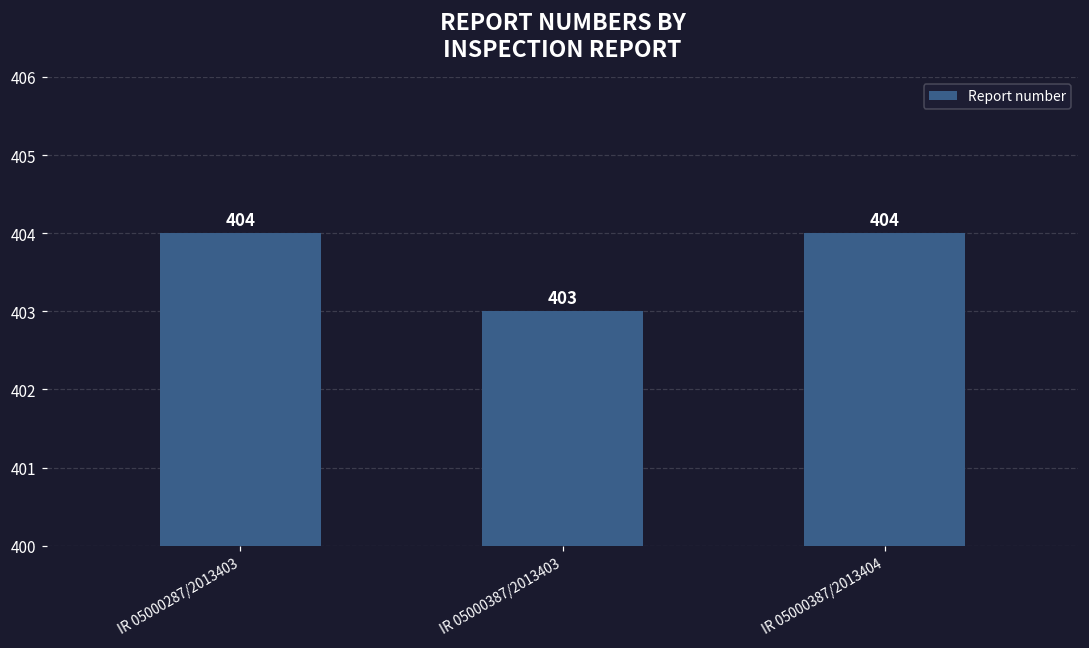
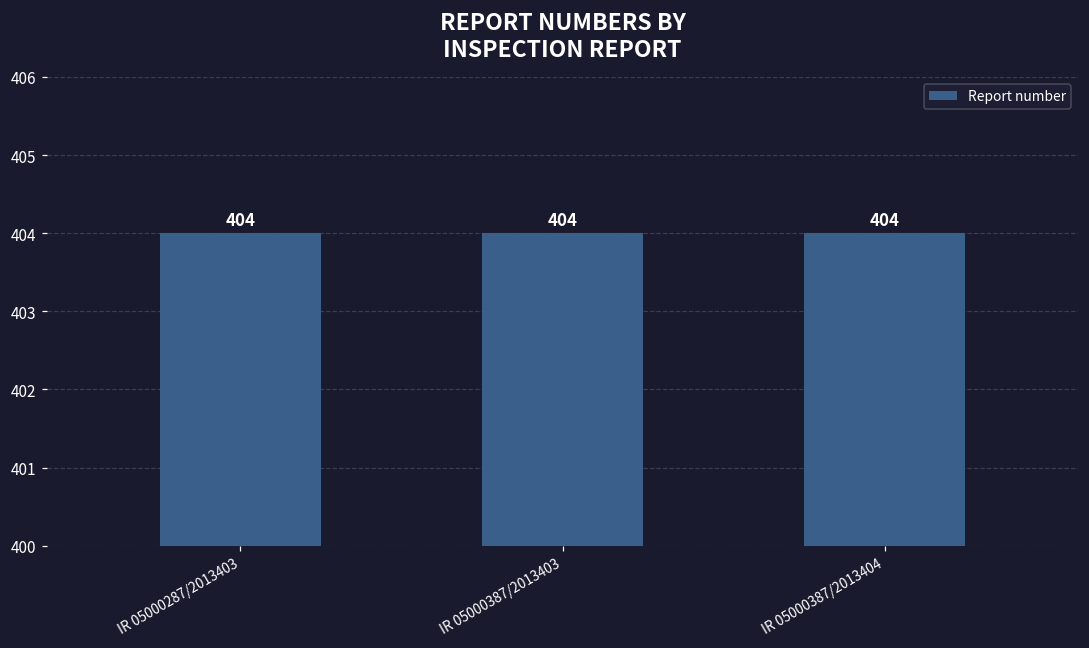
  {
    "IR 05000287/2013403": 404,
-   "IR 05000387/2013403": 403,
+   "IR 05000387/2013403": 404,
    "IR 05000387/2013404": 404
  }
